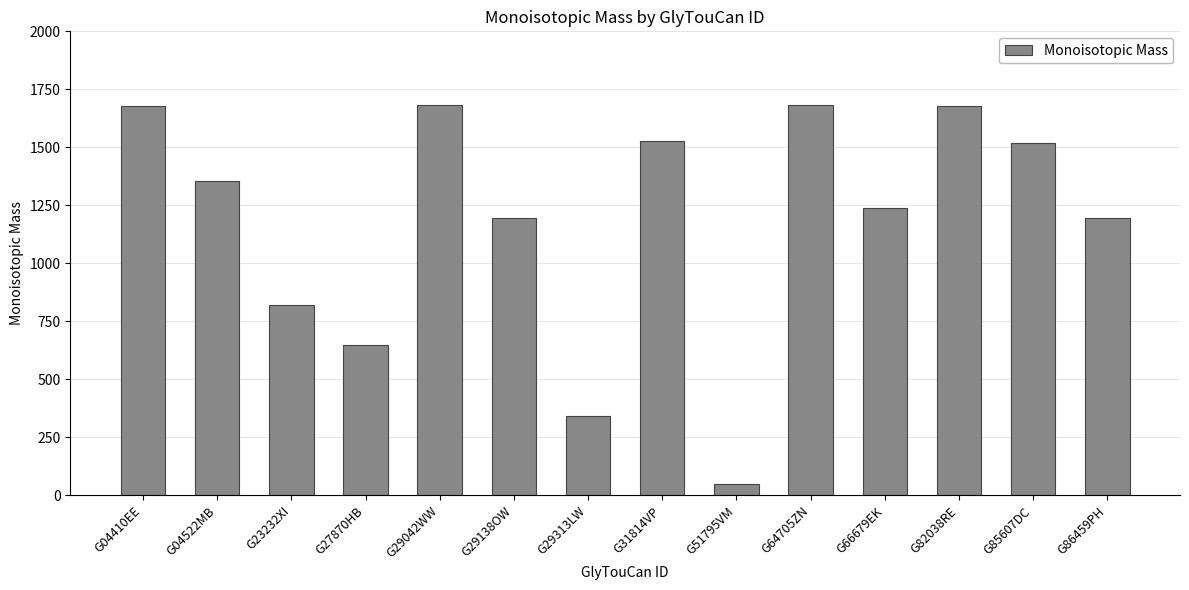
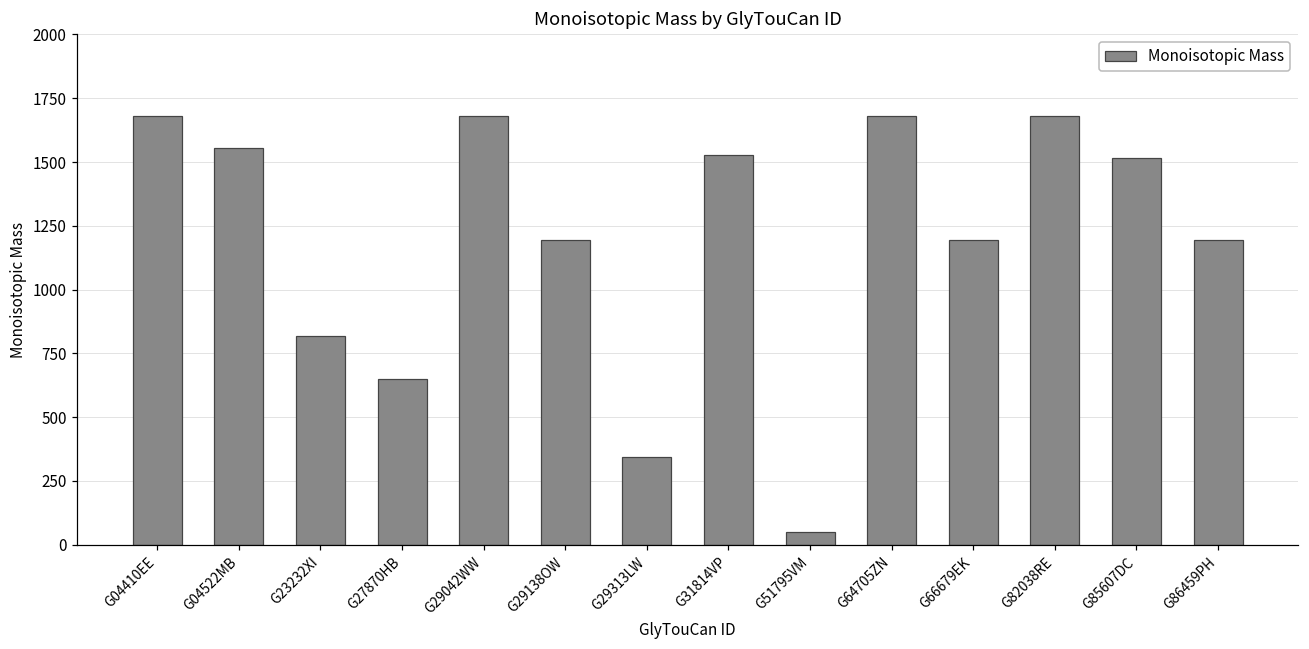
  {
    "G04410EE": 1680,
-   "G04522MB": 1360,
+   "G04522MB": 1550,
    "G23232XI": 820,
    "G27870HB": 650,
    "G29042WW": 1680,
    "G29138OW": 1190,
    "G29313LW": 340,
    "G31814VP": 1530,
    "G51795VM": 50,
    "G64705ZN": 1680,
-   "G66679EK": 1240,
+   "G66679EK": 1200,
    "G82038RE": 1680,
    "G85607DC": 1520,
    "G86459PH": 1200
  }
